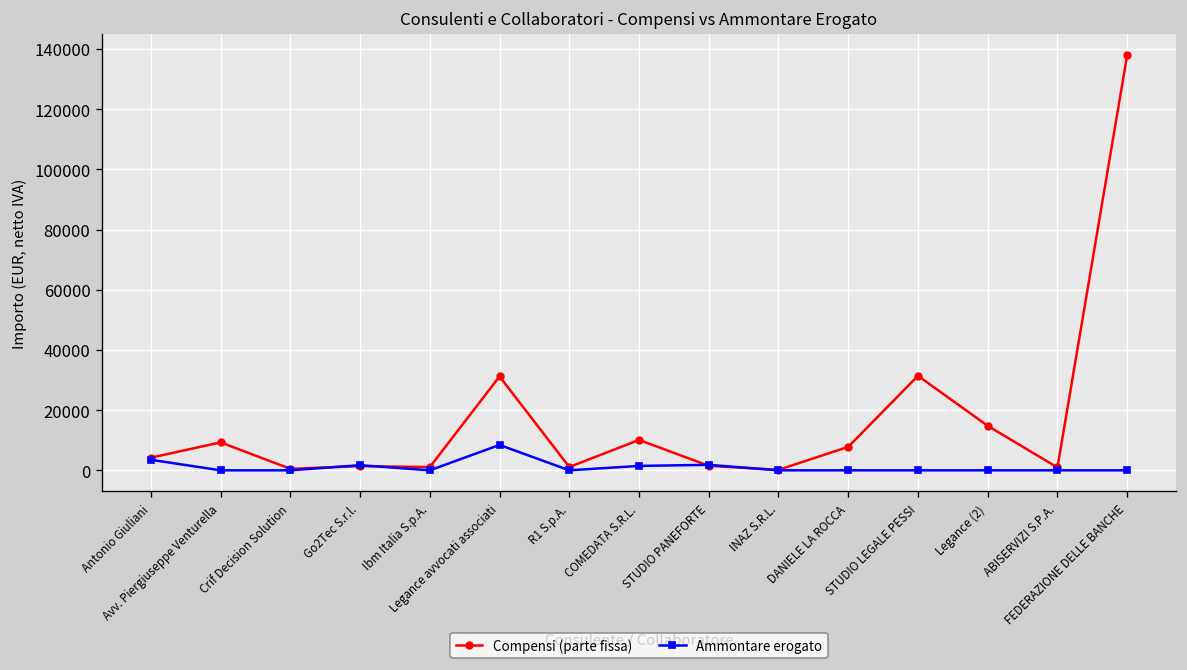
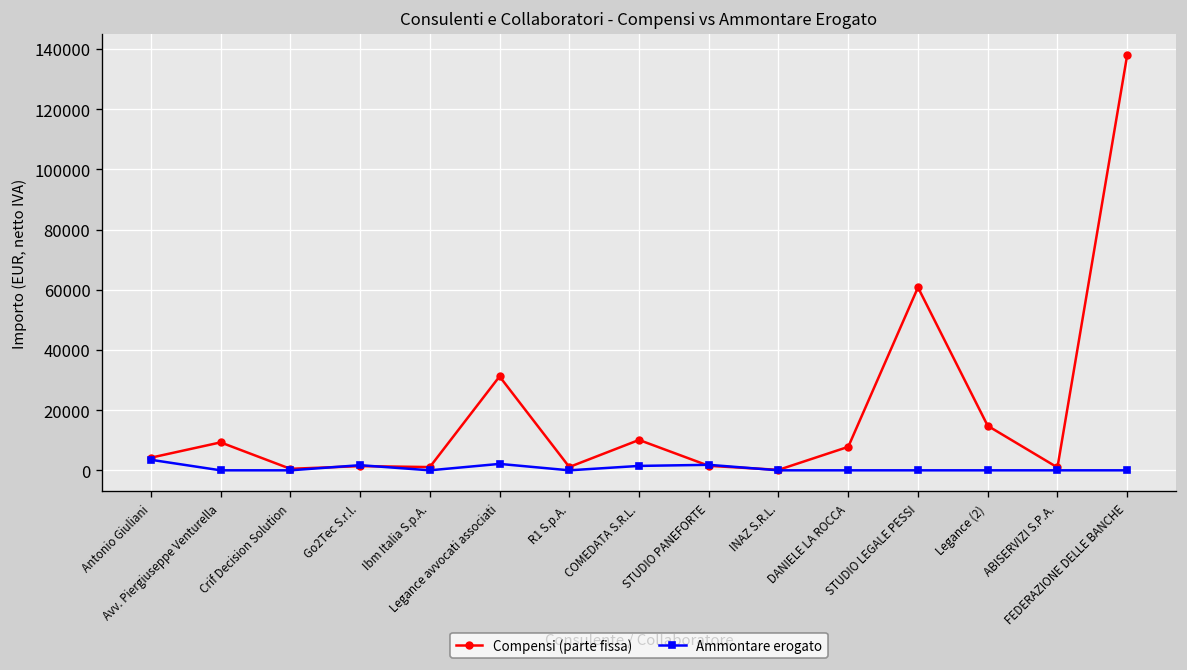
  {
    "Compensi (parte fissa)": {
      "Avv. Piergiuseppe Venturella": 9000,
      "Ibm Italia S.p.A.": 1000,
      "Legance avvocati associati": 31000,
      "R1 S.p.A.": 1000,
      "COMEDATA S.R.L.": 10000,
      "DANIELE LA ROCCA": 8000,
-     "STUDIO LEGALE PESSI": 31000,
+     "STUDIO LEGALE PESSI": 61000,
      "Legance (2)": 15000,
      "FEDERAZIONE DELLE BANCHE": 138000
    },
    "Ammontare erogato": {
      "Avv. Piergiuseppe Venturella": 0,
      "Ibm Italia S.p.A.": 0,
-     "Legance avvocati associati": 8000,
+     "Legance avvocati associati": 2000,
      "R1 S.p.A.": 0,
      "COMEDATA S.R.L.": 1000,
      "DANIELE LA ROCCA": 0,
      "STUDIO LEGALE PESSI": 0,
      "Legance (2)": 0,
      "FEDERAZIONE DELLE BANCHE": 0
    }
  }
